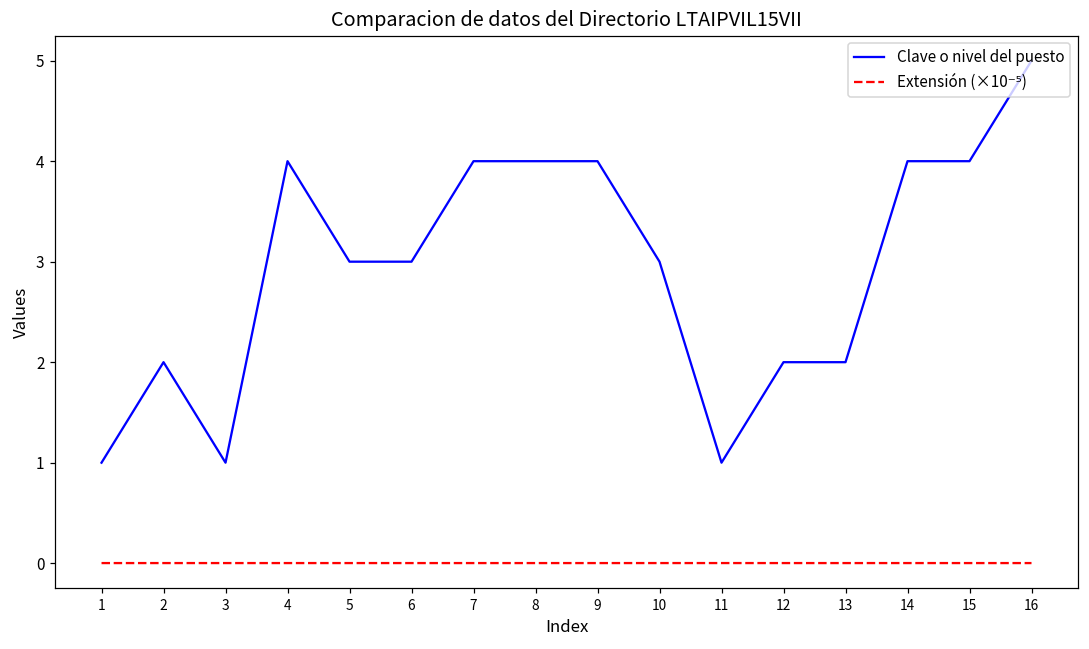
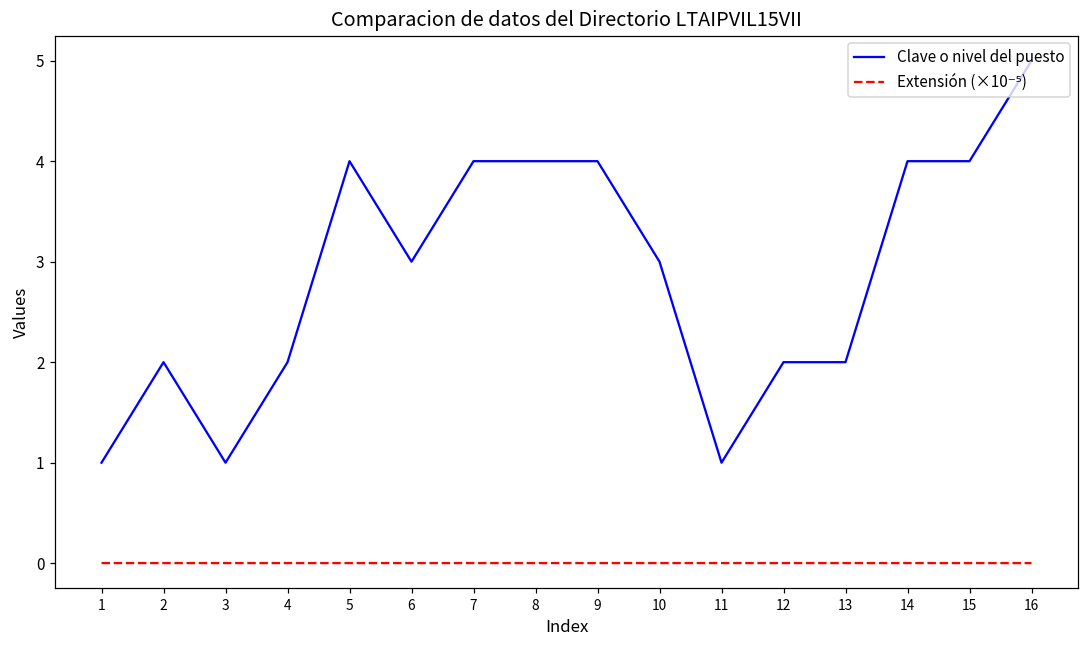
  {
    "Clave o nivel del puesto": {
      "1": 1,
      "2": 2,
      "3": 1,
-     "4": 4,
-     "5": 3,
+     "4": 2,
+     "5": 4,
      "6": 3,
      "7": 4,
      "8": 4,
      "9": 4,
      "10": 3,
      "11": 1,
      "12": 2,
      "13": 2,
      "14": 4,
      "15": 4
    },
    "Extensión (×10⁻⁵)": {
      "1": 0,
      "2": 0,
      "3": 0,
      "4": 0,
      "5": 0,
      "6": 0,
      "7": 0,
      "8": 0,
      "9": 0,
      "10": 0,
      "11": 0,
      "12": 0,
      "13": 0,
      "14": 0,
      "15": 0,
      "16": 0
    }
  }
